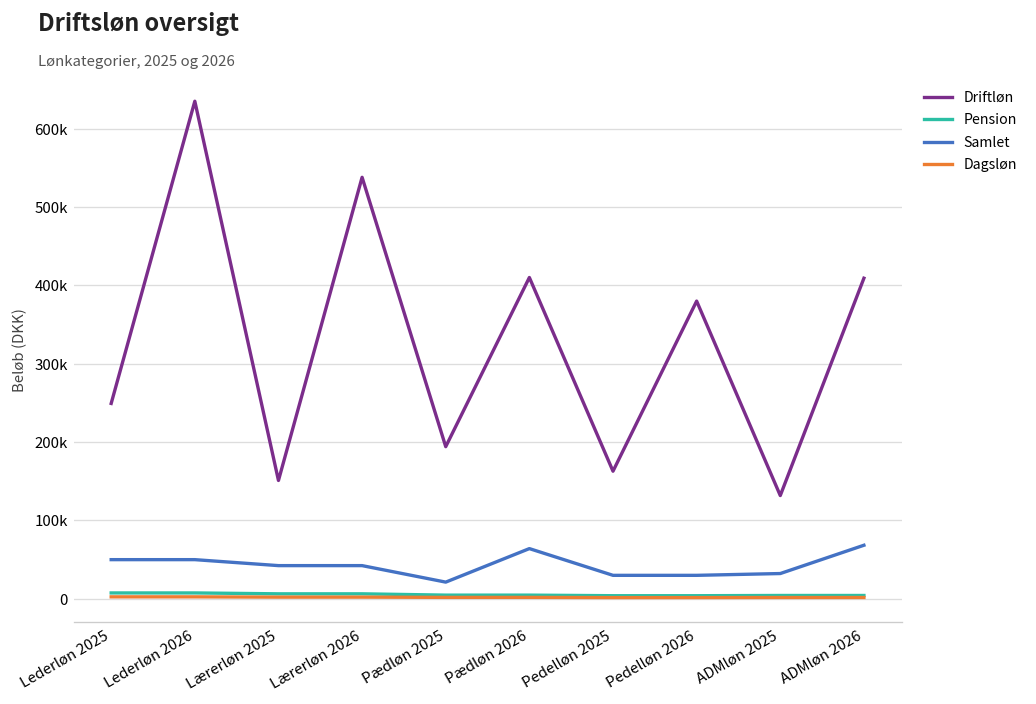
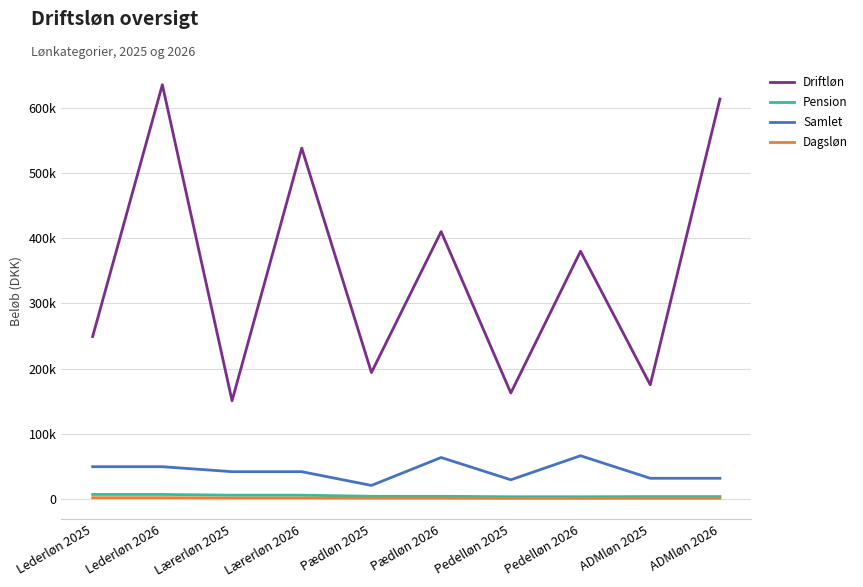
  {
    "Driftløn": {
      "Lederløn 2025": 250000,
      "Lederløn 2026": 640000,
      "Lærerløn 2025": 150000,
      "Lærerløn 2026": 540000,
      "Pædløn 2025": 190000,
      "Pædløn 2026": 410000,
      "Pedelløn 2025": 160000,
      "Pedelløn 2026": 380000,
-     "ADMløn 2025": 130000,
-     "ADMløn 2026": 410000
+     "ADMløn 2025": 180000,
+     "ADMløn 2026": 610000
    },
    "Pension": {
      "Lederløn 2025": 10000,
      "Lederløn 2026": 10000,
      "Lærerløn 2025": 10000,
      "Lærerløn 2026": 10000
    },
    "Samlet": {
      "Lederløn 2025": 50000,
      "Lederløn 2026": 50000,
      "Lærerløn 2025": 40000,
      "Lærerløn 2026": 40000,
      "Pædløn 2025": 20000,
      "Pædløn 2026": 60000,
      "Pedelløn 2025": 30000,
-     "Pedelløn 2026": 30000,
+     "Pedelløn 2026": 70000,
      "ADMløn 2025": 30000,
-     "ADMløn 2026": 70000
+     "ADMløn 2026": 30000
    },
    "Dagsløn": {
      "Lederløn 2025": 0,
      "Lederløn 2026": 0,
      "Lærerløn 2025": 0,
      "Lærerløn 2026": 0
    }
  }
